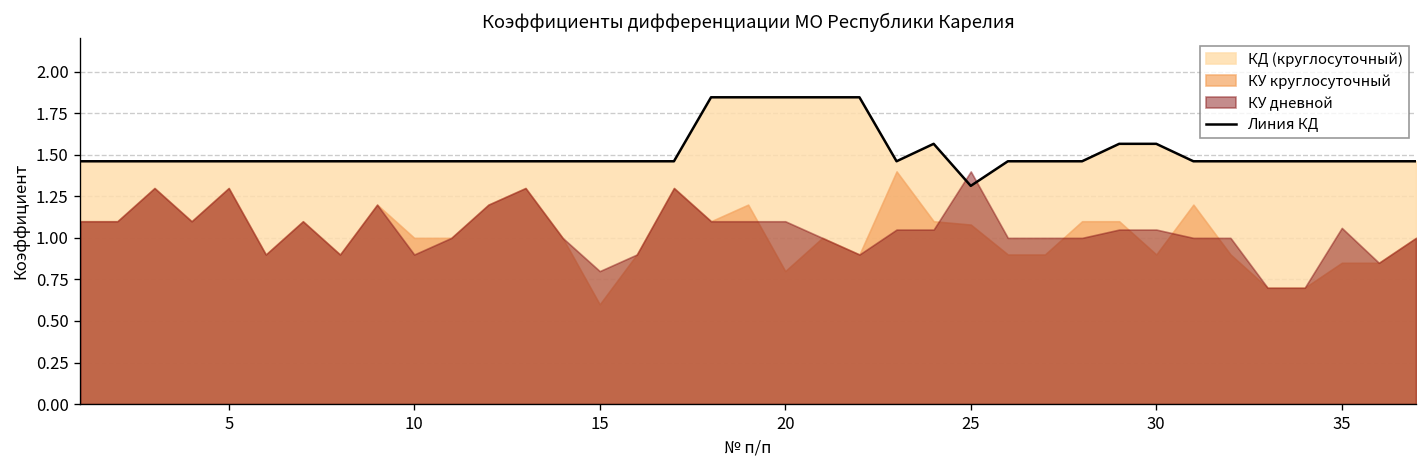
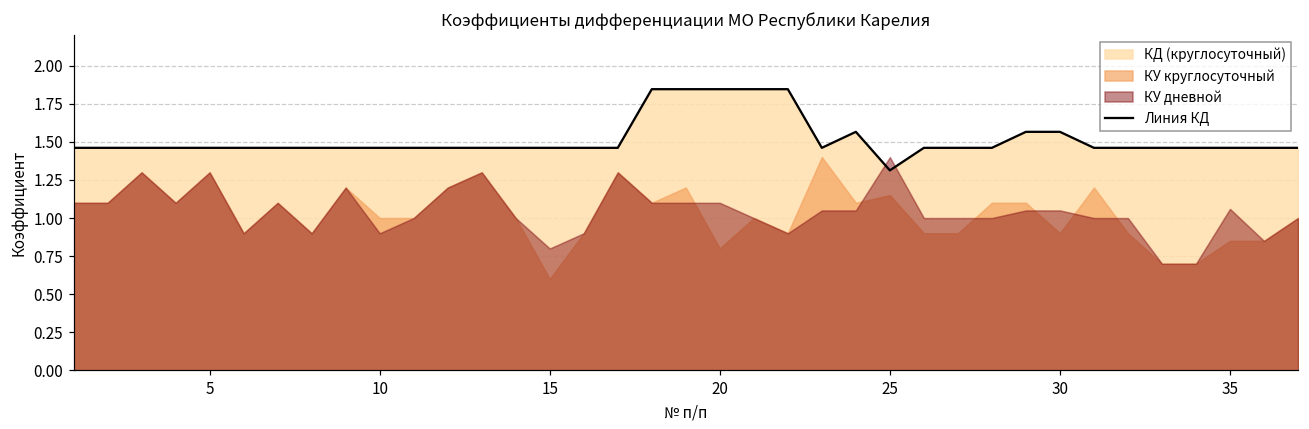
  {
    "КД (круглосуточный)": {
      "5": 1.46,
      "10": 1.46,
      "15": 1.46,
      "20": 1.85,
      "25": 1.31,
      "30": 1.57,
      "35": 1.46
    },
    "КУ круглосуточный": {
      "10": 1.00,
      "15": 0.60,
      "20": 0.80,
-     "25": 1.08,
+     "25": 1.15,
      "30": 0.90,
      "35": 0.85
    },
    "КУ дневной": {
      "10": 0.90,
      "15": 0.80,
      "20": 1.10,
      "25": 1.40,
      "30": 1.05,
      "35": 1.06
    }
  }
